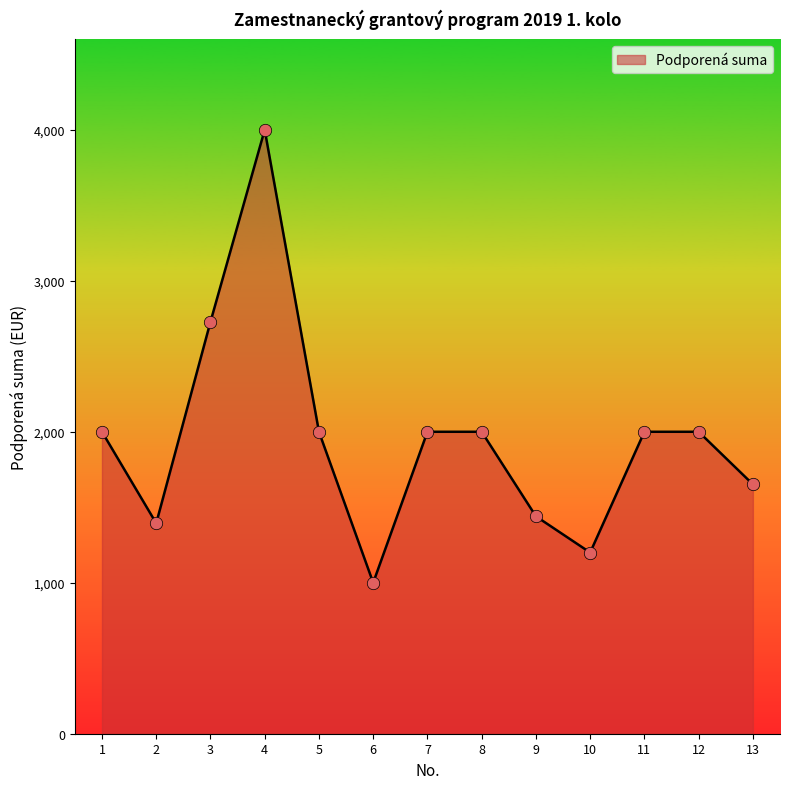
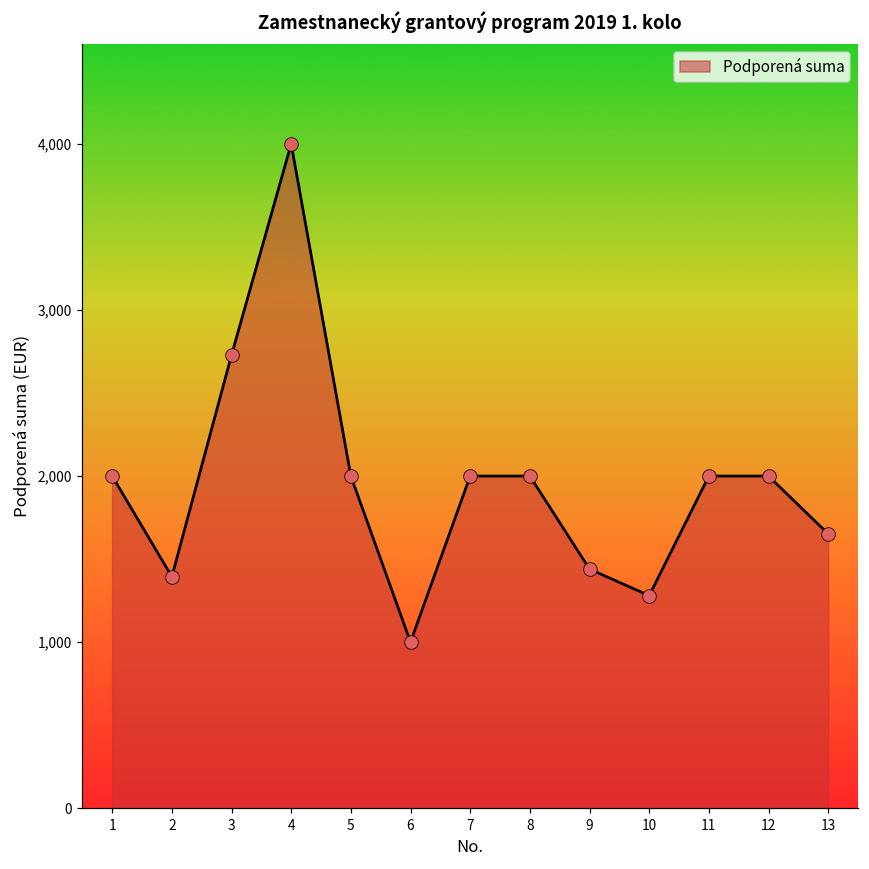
  {
    "1": "2,000",
    "2": "1,390",
    "3": "2,730",
    "4": "4,000",
    "5": "2,000",
    "6": "1,000",
    "7": "2,000",
    "8": "2,000",
    "9": "1,440",
-   "10": "1,200",
+   "10": "1,280",
    "11": "2,000",
    "12": "2,000",
    "13": "1,650"
  }
